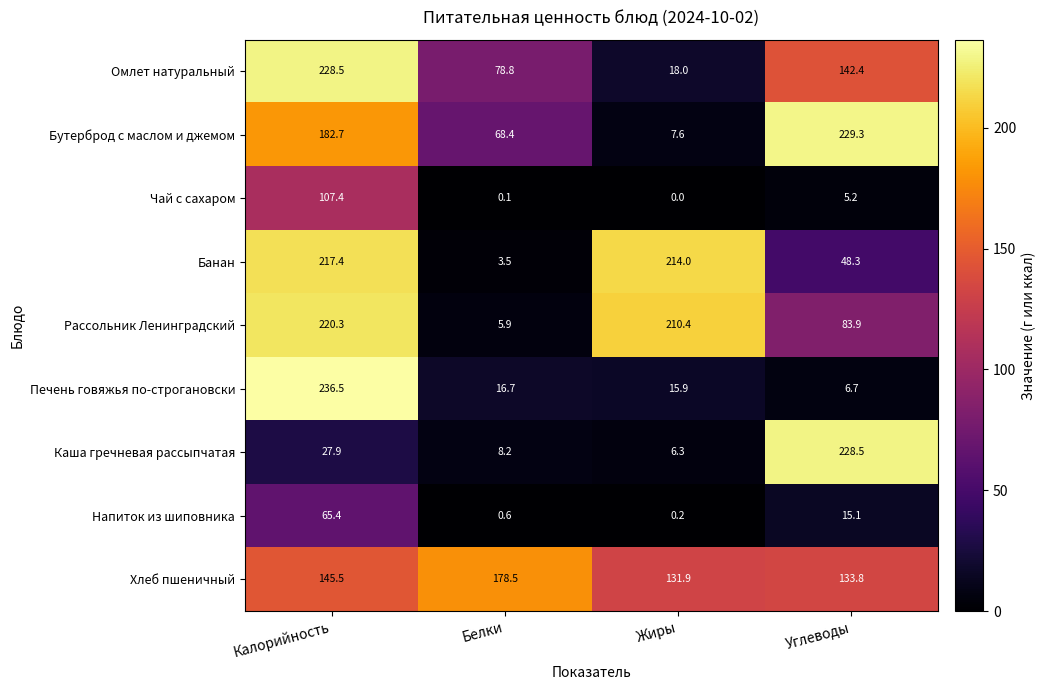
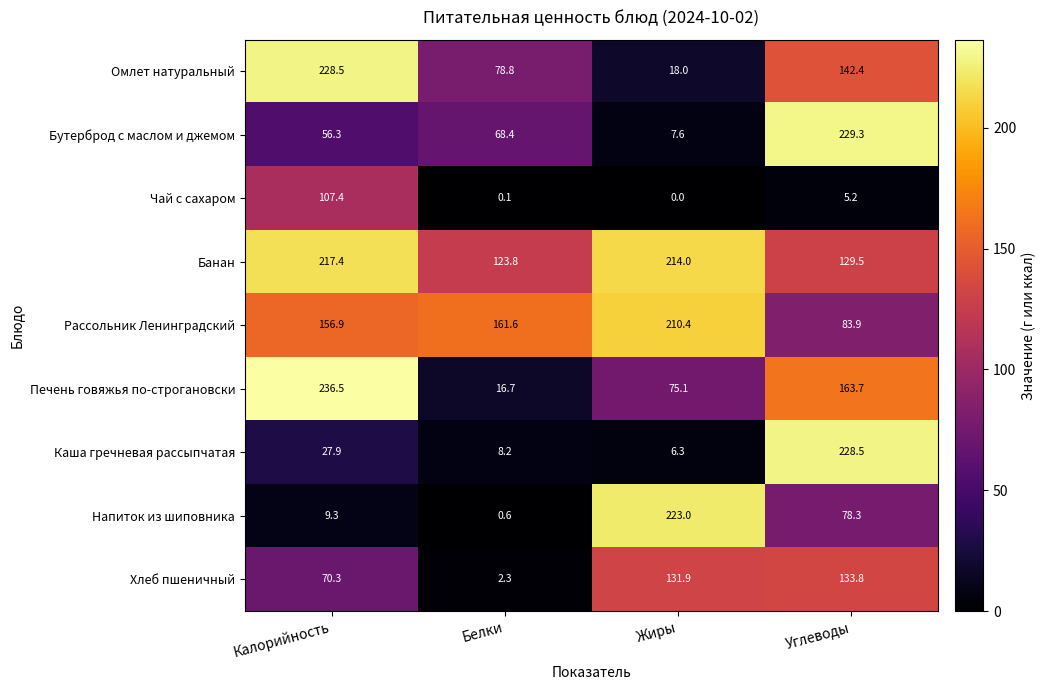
  {
    "Омлет натуральный": {
      "Калорийность": 228.5,
      "Белки": 78.8,
      "Жиры": 18.0,
      "Углеводы": 142.4
    },
    "Бутерброд с маслом и джемом": {
-     "Калорийность": 182.7,
+     "Калорийность": 56.3,
      "Белки": 68.4,
      "Жиры": 7.6,
      "Углеводы": 229.3
    },
    "Чай с сахаром": {
      "Калорийность": 107.4,
      "Белки": 0.1,
      "Жиры": 0.0,
      "Углеводы": 5.2
    },
    "Банан": {
      "Калорийность": 217.4,
-     "Белки": 3.5,
+     "Белки": 123.8,
      "Жиры": 214.0,
-     "Углеводы": 48.3
+     "Углеводы": 129.5
    },
    "Рассольник Ленинградский": {
-     "Калорийность": 220.3,
-     "Белки": 5.9,
+     "Калорийность": 156.9,
+     "Белки": 161.6,
      "Жиры": 210.4,
      "Углеводы": 83.9
    },
    "Печень говяжья по-строгановски": {
      "Калорийность": 236.5,
      "Белки": 16.7,
-     "Жиры": 15.9,
-     "Углеводы": 6.7
+     "Жиры": 75.1,
+     "Углеводы": 163.7
    },
    "Каша гречневая рассыпчатая": {
      "Калорийность": 27.9,
      "Белки": 8.2,
      "Жиры": 6.3,
      "Углеводы": 228.5
    },
    "Напиток из шиповника": {
-     "Калорийность": 65.4,
+     "Калорийность": 9.3,
      "Белки": 0.6,
-     "Жиры": 0.2,
-     "Углеводы": 15.1
+     "Жиры": 223.0,
+     "Углеводы": 78.3
    },
    "Хлеб пшеничный": {
-     "Калорийность": 145.5,
-     "Белки": 178.5,
+     "Калорийность": 70.3,
+     "Белки": 2.3,
      "Жиры": 131.9,
      "Углеводы": 133.8
    }
  }
